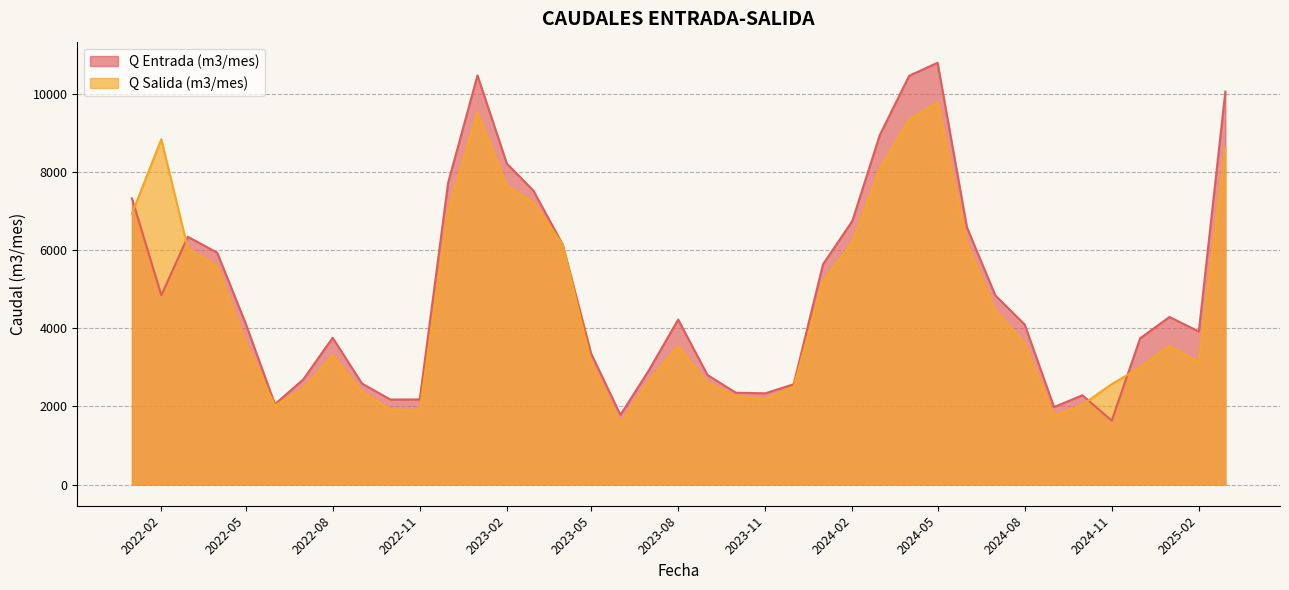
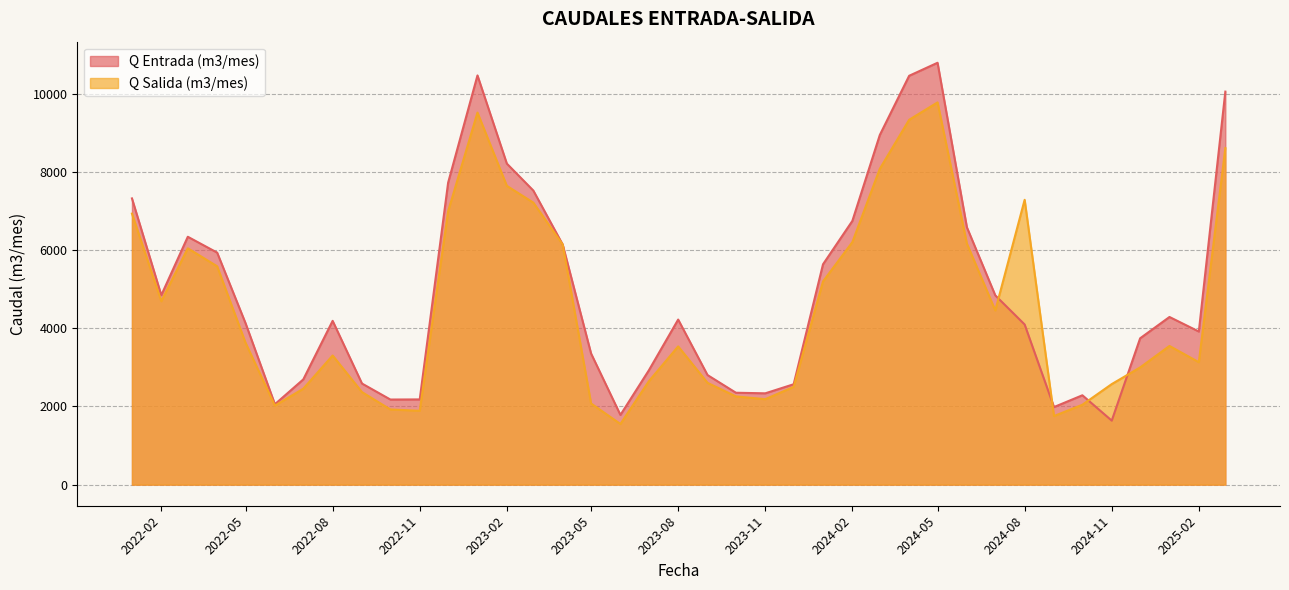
  {
    "Q Entrada (m3/mes)": {
      "2022-02": 4800,
      "2022-05": 4100,
-     "2022-08": 3800,
+     "2022-08": 4200,
      "2022-11": 2200,
      "2023-02": 8200,
      "2023-05": 3400,
      "2023-08": 4200,
      "2023-11": 2300,
      "2024-02": 6700,
      "2024-05": 10800,
      "2024-08": 4100,
      "2024-11": 1600,
      "2025-02": 3900
    },
    "Q Salida (m3/mes)": {
-     "2022-02": 8800,
+     "2022-02": 4700,
      "2022-05": 3600,
      "2022-08": 3300,
      "2022-11": 1900,
      "2023-02": 7600,
-     "2023-05": 3100,
+     "2023-05": 2100,
      "2023-08": 3500,
      "2023-11": 2200,
      "2024-02": 6200,
      "2024-05": 9800,
-     "2024-08": 3600,
+     "2024-08": 7300,
      "2024-11": 2600,
      "2025-02": 3100
    }
  }
